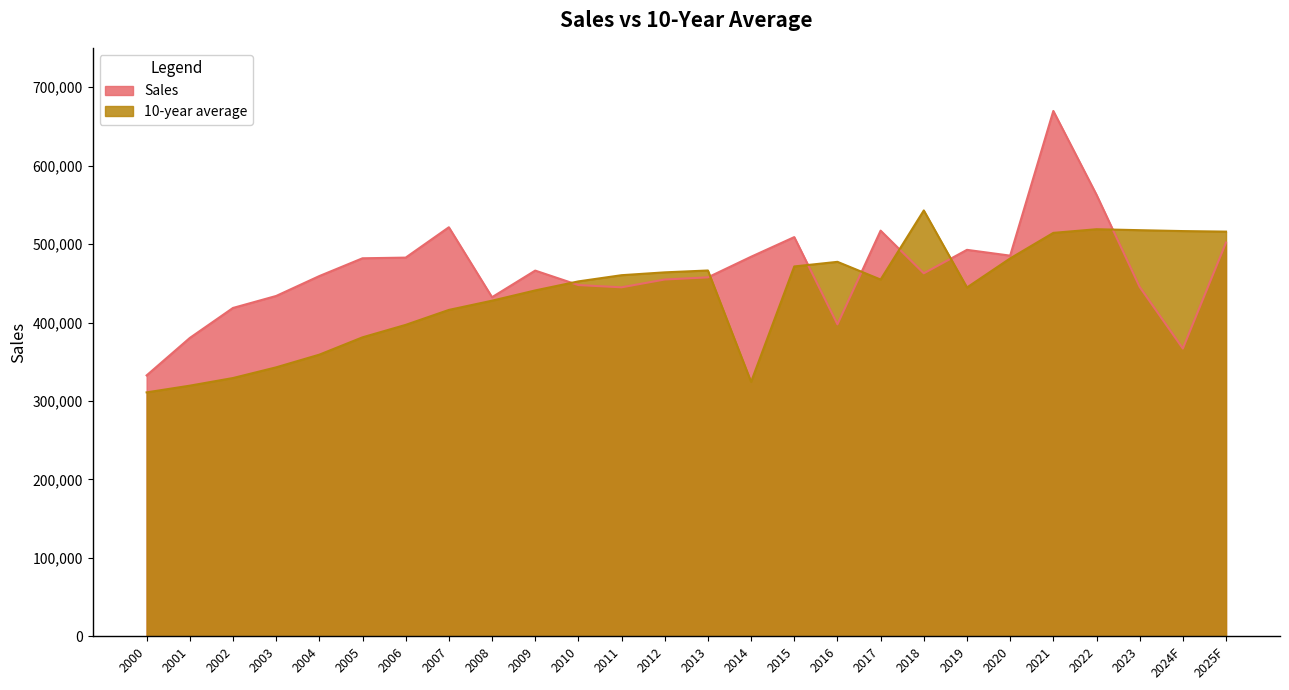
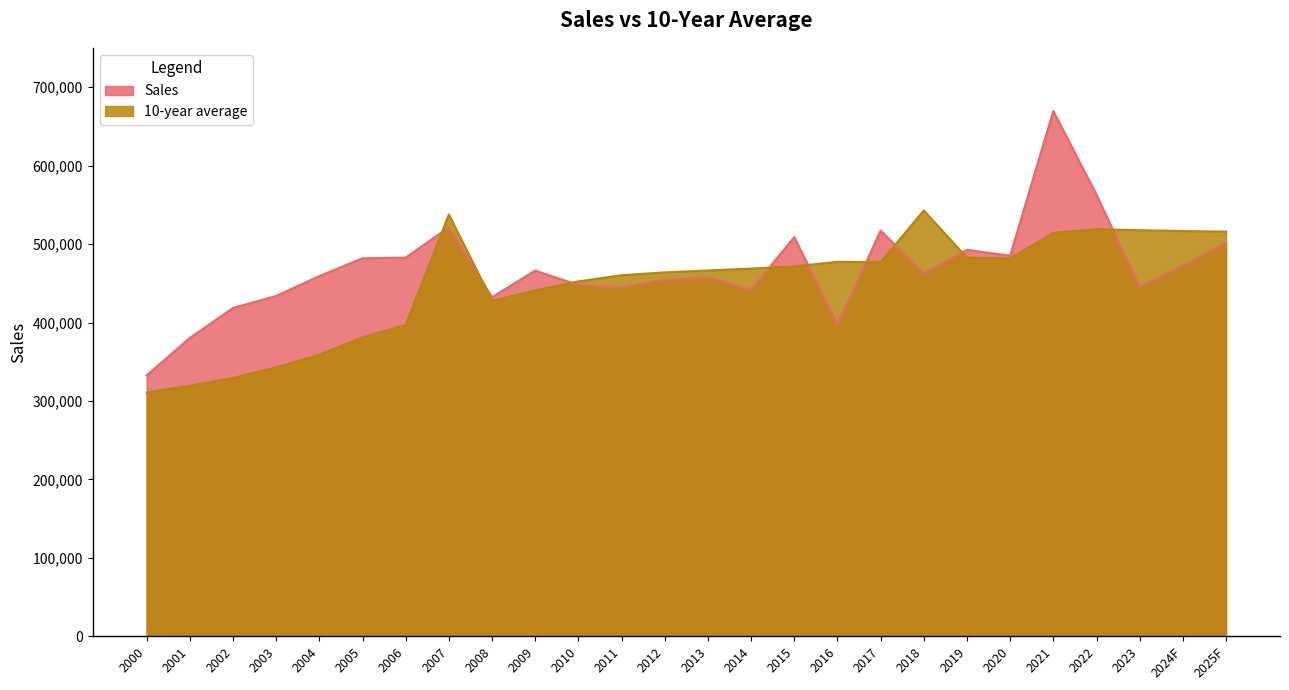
  {
    "Sales": {
      "2000": "330,000",
      "2001": "380,000",
      "2002": "420,000",
      "2003": "430,000",
      "2004": "460,000",
      "2005": "480,000",
      "2006": "480,000",
      "2007": "520,000",
      "2008": "430,000",
      "2009": "470,000",
      "2010": "450,000",
      "2011": "440,000",
      "2012": "450,000",
      "2013": "460,000",
-     "2014": "480,000",
+     "2014": "440,000",
      "2015": "510,000",
      "2016": "400,000",
      "2017": "520,000",
      "2018": "460,000",
      "2019": "490,000",
      "2020": "490,000",
      "2021": "670,000",
      "2022": "560,000",
      "2023": "450,000",
-     "2024F": "370,000",
+     "2024F": "470,000",
      "2025F": "500,000"
    },
    "10-year average": {
      "2000": "310,000",
      "2001": "320,000",
      "2002": "330,000",
      "2003": "340,000",
      "2004": "360,000",
      "2005": "380,000",
      "2006": "400,000",
-     "2007": "420,000",
+     "2007": "540,000",
      "2008": "430,000",
      "2009": "440,000",
      "2010": "450,000",
      "2011": "460,000",
      "2012": "460,000",
      "2013": "470,000",
-     "2014": "320,000",
+     "2014": "470,000",
      "2015": "470,000",
      "2016": "480,000",
-     "2017": "450,000",
+     "2017": "480,000",
      "2018": "540,000",
-     "2019": "440,000",
+     "2019": "480,000",
      "2020": "480,000",
      "2021": "510,000",
      "2022": "520,000",
      "2023": "520,000",
      "2024F": "520,000",
      "2025F": "520,000"
    }
  }
